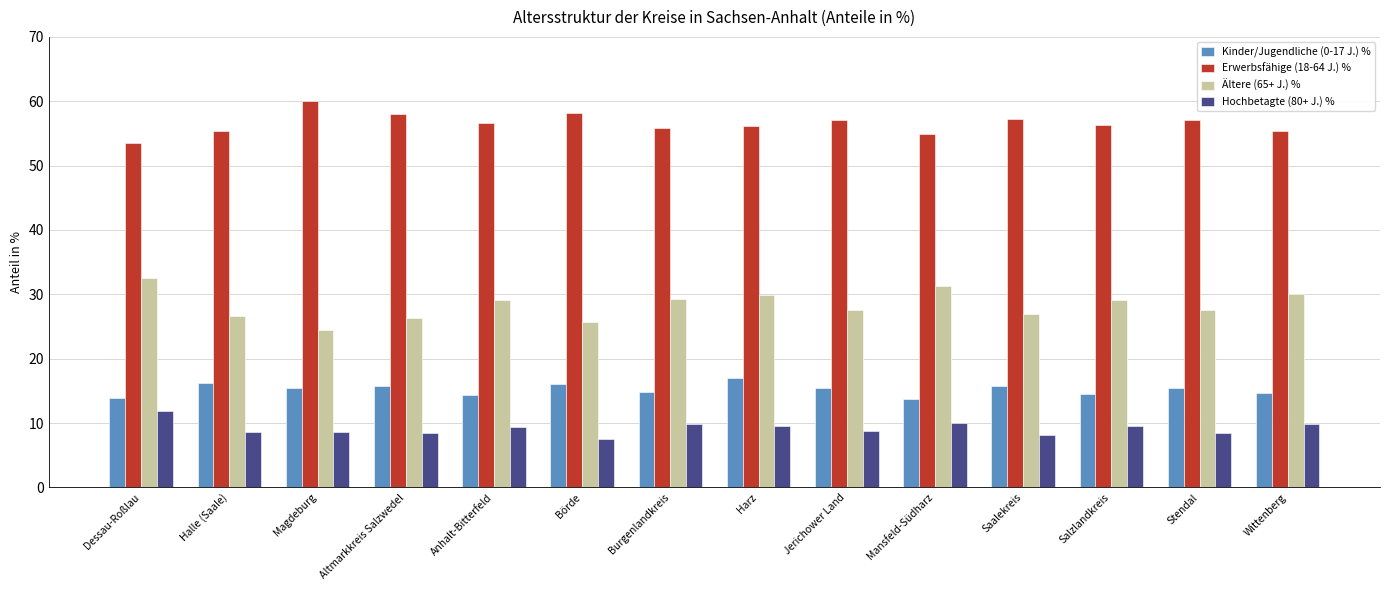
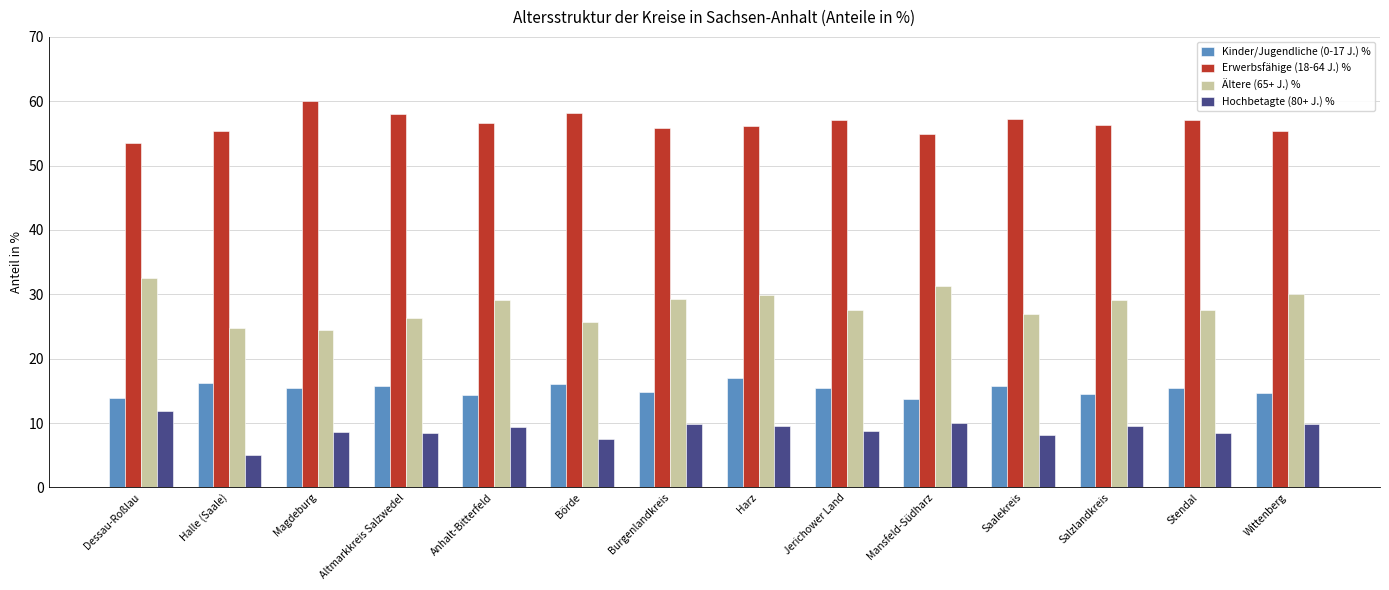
  {
    "Kinder/Jugendliche (0-17 J.) %": {
      "Dessau-Roßlau": 14,
      "Halle (Saale)": 16,
      "Magdeburg": 15,
      "Altmarkkreis Salzwedel": 16,
      "Anhalt-Bitterfeld": 14,
      "Börde": 16,
      "Burgenlandkreis": 15,
      "Harz": 17,
      "Jerichower Land": 15,
      "Mansfeld-Südharz": 14,
      "Saalekreis": 16,
      "Salzlandkreis": 15,
      "Stendal": 15,
      "Wittenberg": 15
    },
    "Erwerbsfähige (18-64 J.) %": {
      "Dessau-Roßlau": 54,
      "Halle (Saale)": 55,
      "Magdeburg": 60,
      "Altmarkkreis Salzwedel": 58,
      "Anhalt-Bitterfeld": 57,
      "Börde": 58,
      "Burgenlandkreis": 56,
      "Harz": 56,
      "Jerichower Land": 57,
      "Mansfeld-Südharz": 55,
      "Saalekreis": 57,
      "Salzlandkreis": 56,
      "Stendal": 57,
      "Wittenberg": 55
    },
    "Ältere (65+ J.) %": {
      "Dessau-Roßlau": 33,
-     "Halle (Saale)": 27,
+     "Halle (Saale)": 25,
      "Magdeburg": 25,
      "Altmarkkreis Salzwedel": 26,
      "Anhalt-Bitterfeld": 29,
      "Börde": 26,
      "Burgenlandkreis": 29,
      "Harz": 30,
      "Jerichower Land": 28,
      "Mansfeld-Südharz": 31,
      "Saalekreis": 27,
      "Salzlandkreis": 29,
      "Stendal": 28,
      "Wittenberg": 30
    },
    "Hochbetagte (80+ J.) %": {
      "Dessau-Roßlau": 12,
-     "Halle (Saale)": 9,
+     "Halle (Saale)": 5,
      "Magdeburg": 9,
      "Altmarkkreis Salzwedel": 8,
      "Anhalt-Bitterfeld": 9,
      "Börde": 8,
      "Burgenlandkreis": 10,
      "Harz": 10,
      "Jerichower Land": 9,
      "Mansfeld-Südharz": 10,
      "Saalekreis": 8,
      "Salzlandkreis": 10,
      "Stendal": 9,
      "Wittenberg": 10
    }
  }
